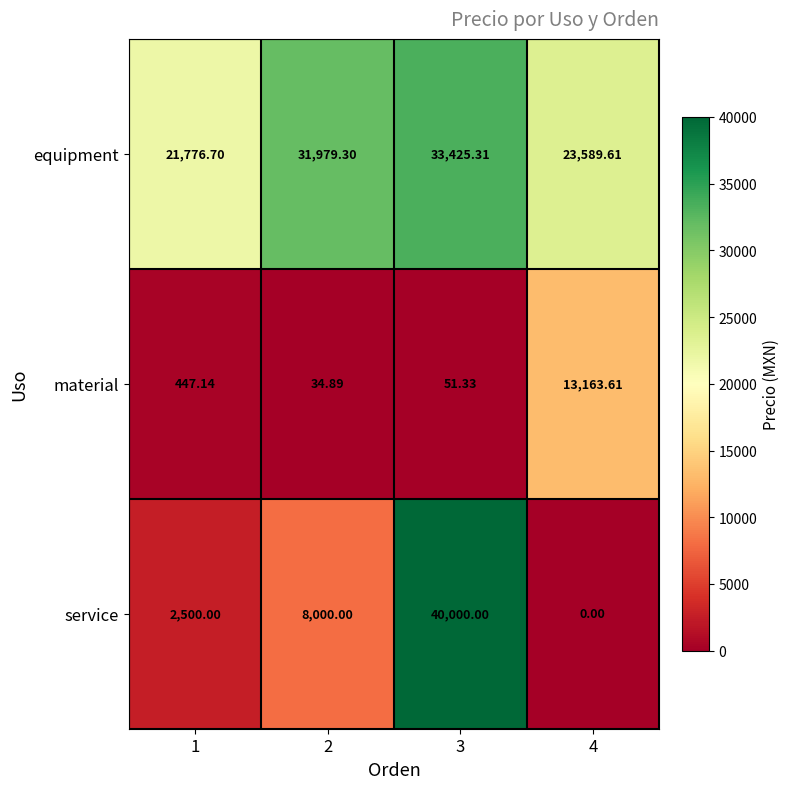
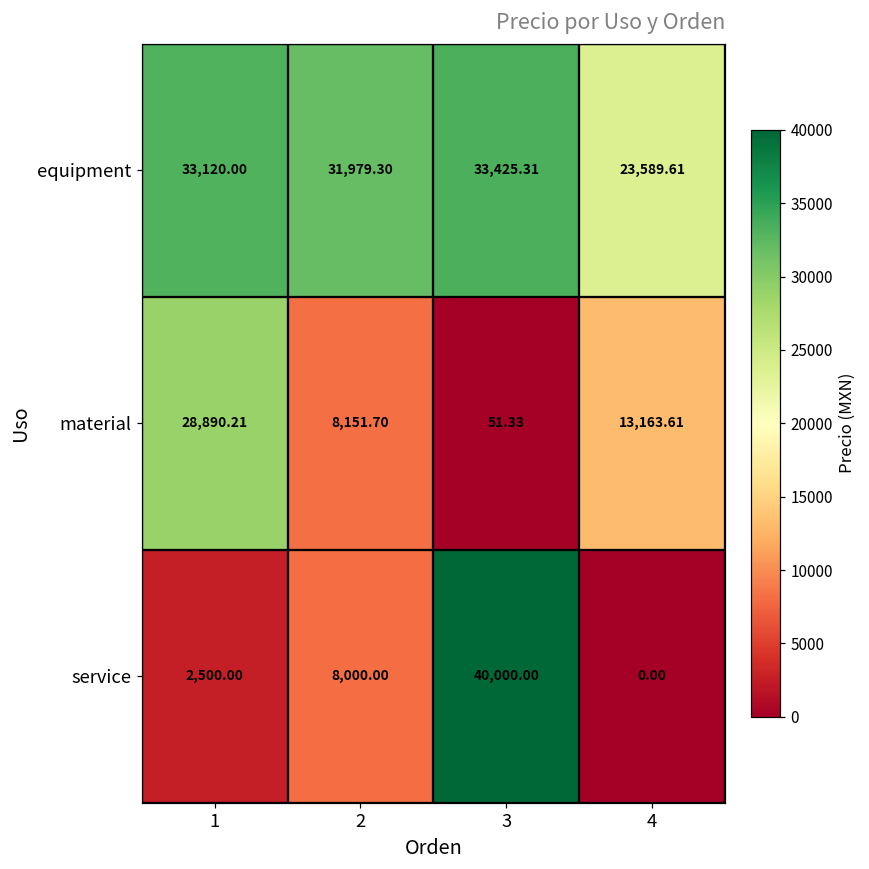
  {
    "equipment": {
-     "1": "21,776.70",
+     "1": "33,120.00",
      "2": "31,979.30",
      "3": "33,425.31",
      "4": "23,589.61"
    },
    "material": {
-     "1": "447.14",
-     "2": "34.89",
+     "1": "28,890.21",
+     "2": "8,151.70",
      "3": "51.33",
      "4": "13,163.61"
    },
    "service": {
      "1": "2,500.00",
      "2": "8,000.00",
      "3": "40,000.00",
      "4": "0.00"
    }
  }
